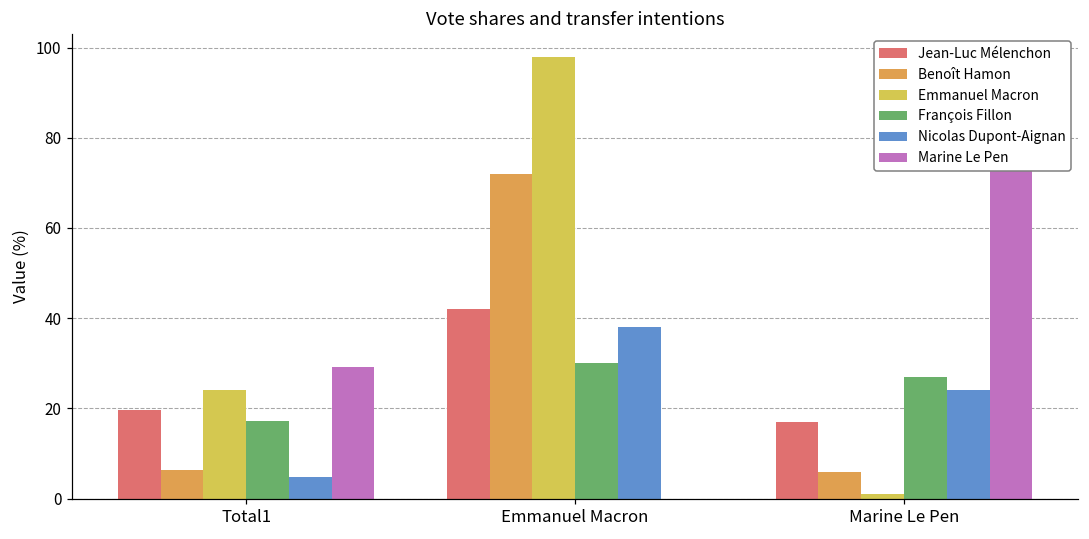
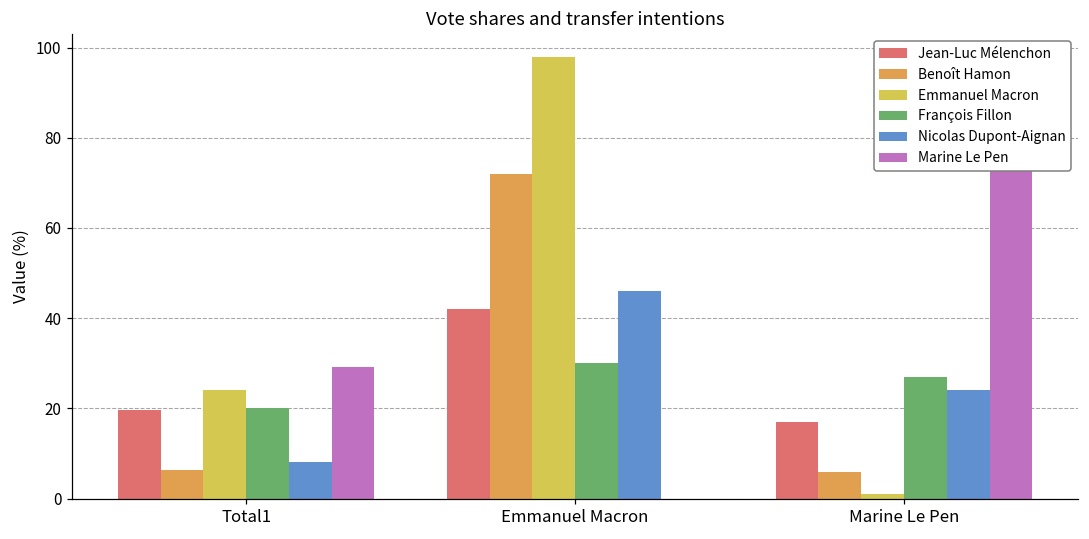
  {
    "François Fillon": {
-     "Total1": 17,
+     "Total1": 20,
      "Emmanuel Macron": 30,
      "Marine Le Pen": 27
    },
    "Nicolas Dupont-Aignan": {
-     "Total1": 5,
-     "Emmanuel Macron": 38,
+     "Total1": 8,
+     "Emmanuel Macron": 46,
      "Marine Le Pen": 24
    },
    "Marine Le Pen": {
      "Total1": 29,
      "Emmanuel Macron": 0
    }
  }
